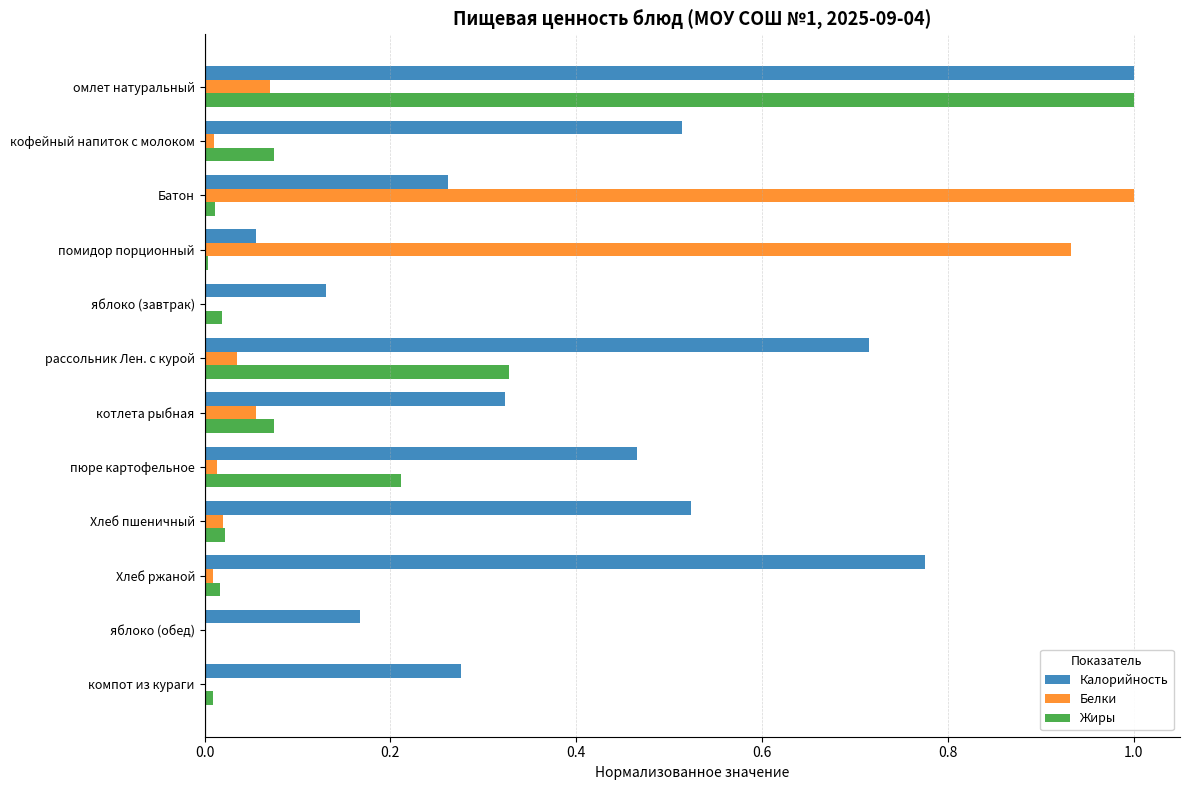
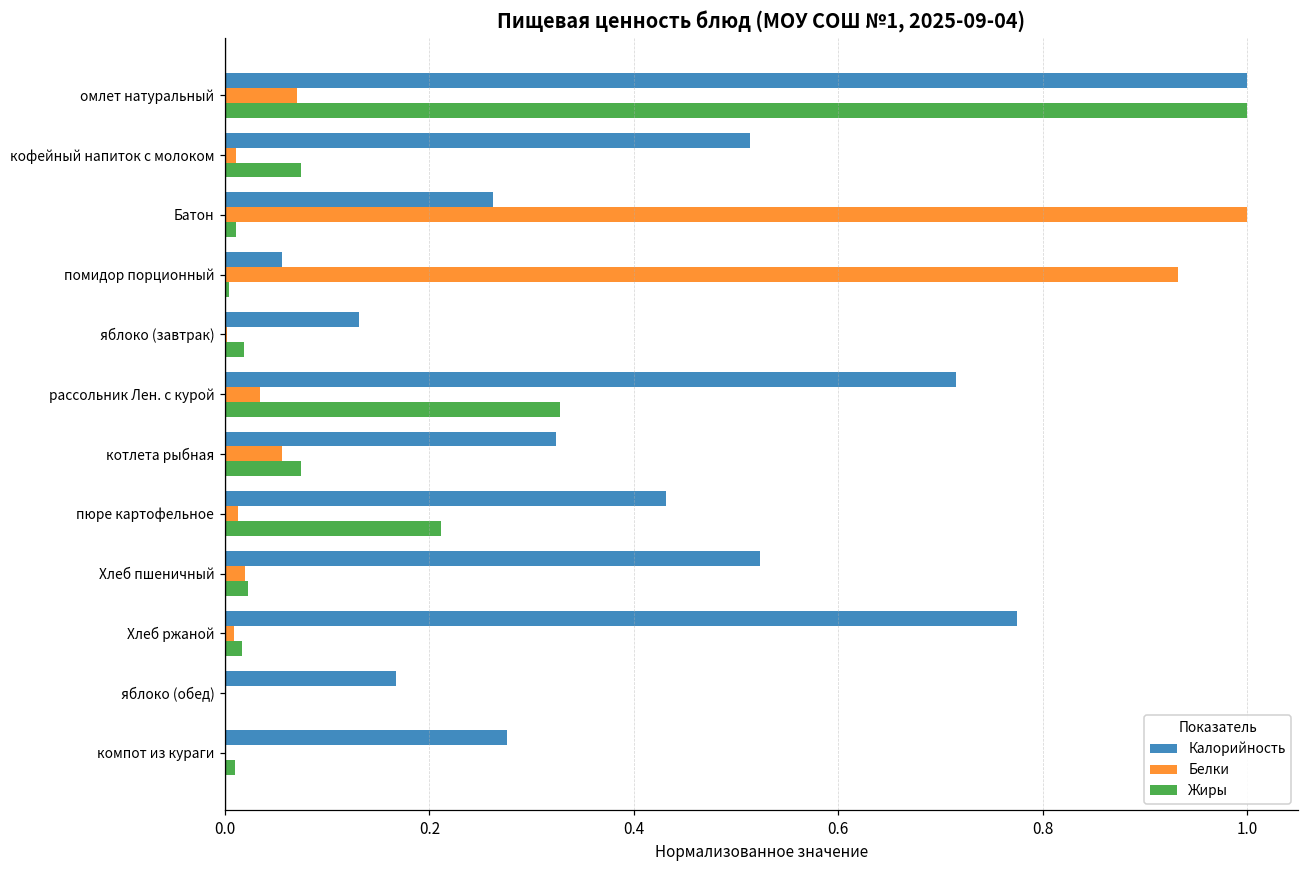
  {
    "Калорийность": {
      "омлет натуральный": 1.00,
      "кофейный напиток с молоком": 0.51,
      "Батон": 0.26,
      "помидор порционный": 0.06,
      "яблоко (завтрак)": 0.13,
      "рассольник Лен. с курой": 0.72,
      "котлета рыбная": 0.32,
-     "пюре картофельное": 0.47,
+     "пюре картофельное": 0.43,
      "Хлеб пшеничный": 0.52,
      "Хлеб ржаной": 0.78,
      "яблоко (обед)": 0.17,
      "компот из кураги": 0.28
    },
    "Белки": {
      "омлет натуральный": 0.07,
      "кофейный напиток с молоком": 0.01,
      "Батон": 1.00,
      "помидор порционный": 0.93,
      "рассольник Лен. с курой": 0.03,
      "котлета рыбная": 0.06,
      "пюре картофельное": 0.01,
      "Хлеб пшеничный": 0.02,
      "Хлеб ржаной": 0.01,
      "яблоко (обед)": 0.00,
      "компот из кураги": 0.00
    },
    "Жиры": {
      "омлет натуральный": 1.00,
      "кофейный напиток с молоком": 0.07,
      "Батон": 0.01,
      "помидор порционный": 0.00,
      "яблоко (завтрак)": 0.02,
      "рассольник Лен. с курой": 0.33,
      "котлета рыбная": 0.07,
      "пюре картофельное": 0.21,
      "Хлеб пшеничный": 0.02,
      "Хлеб ржаной": 0.02,
      "яблоко (обед)": 0.00,
      "компот из кураги": 0.01
    }
  }
